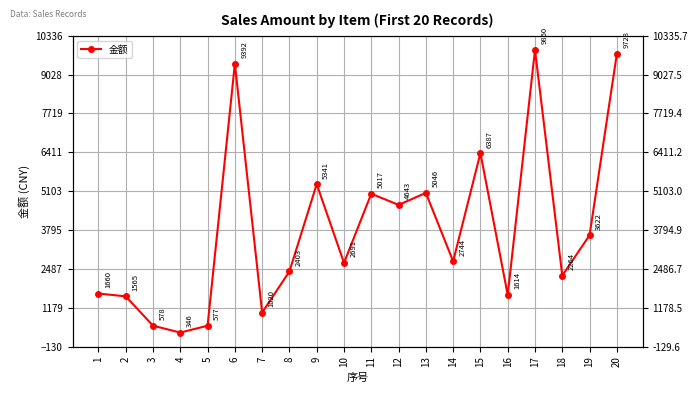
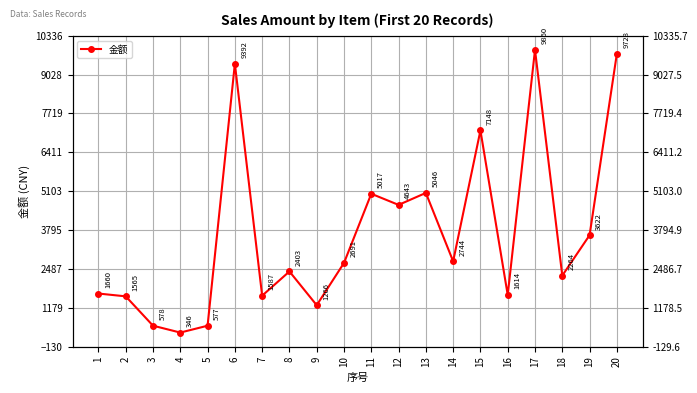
  {
    "1": 1660,
    "2": 1565,
    "3": 578,
    "4": 346,
    "5": 577,
    "6": 9392,
-   "7": 1020,
+   "7": 1587,
    "8": 2403,
-   "9": 5341,
+   "9": 1266,
    "10": 2691,
    "11": 5017,
    "12": 4643,
    "13": 5046,
    "14": 2744,
-   "15": 6387,
+   "15": 7148,
    "16": 1614,
    "17": 9860,
    "18": 2264,
    "19": 3622,
    "20": 9728
  }
